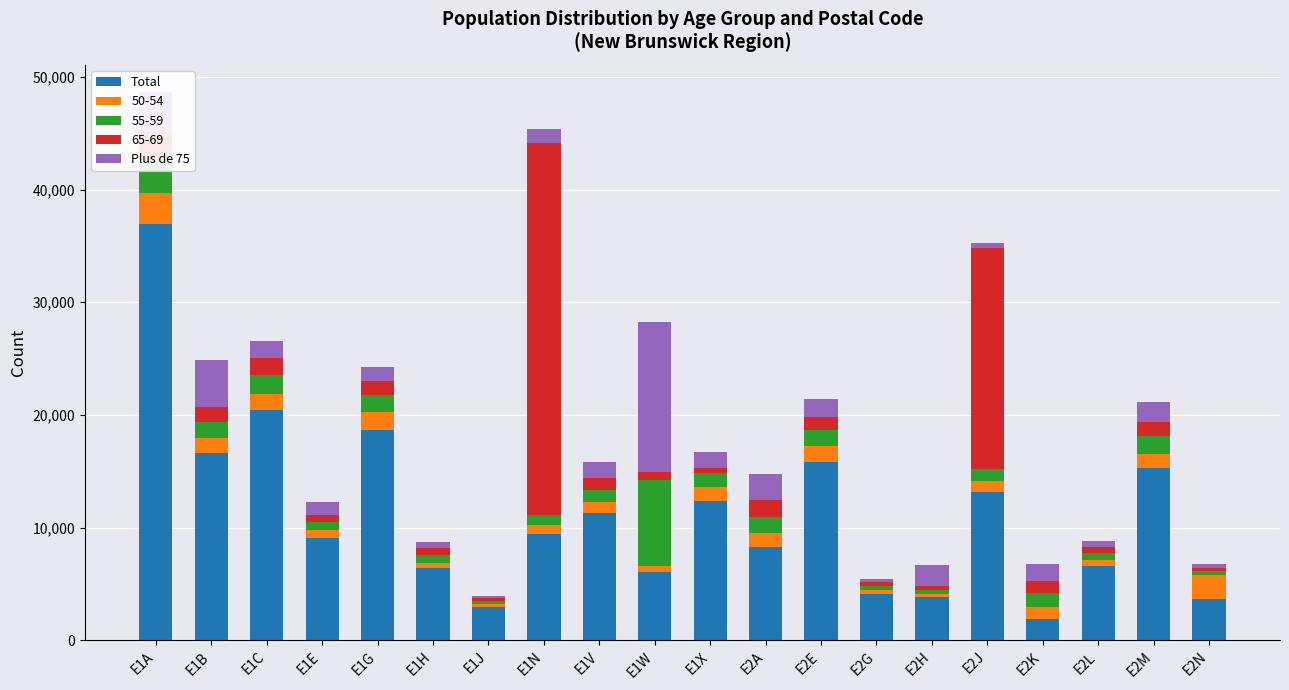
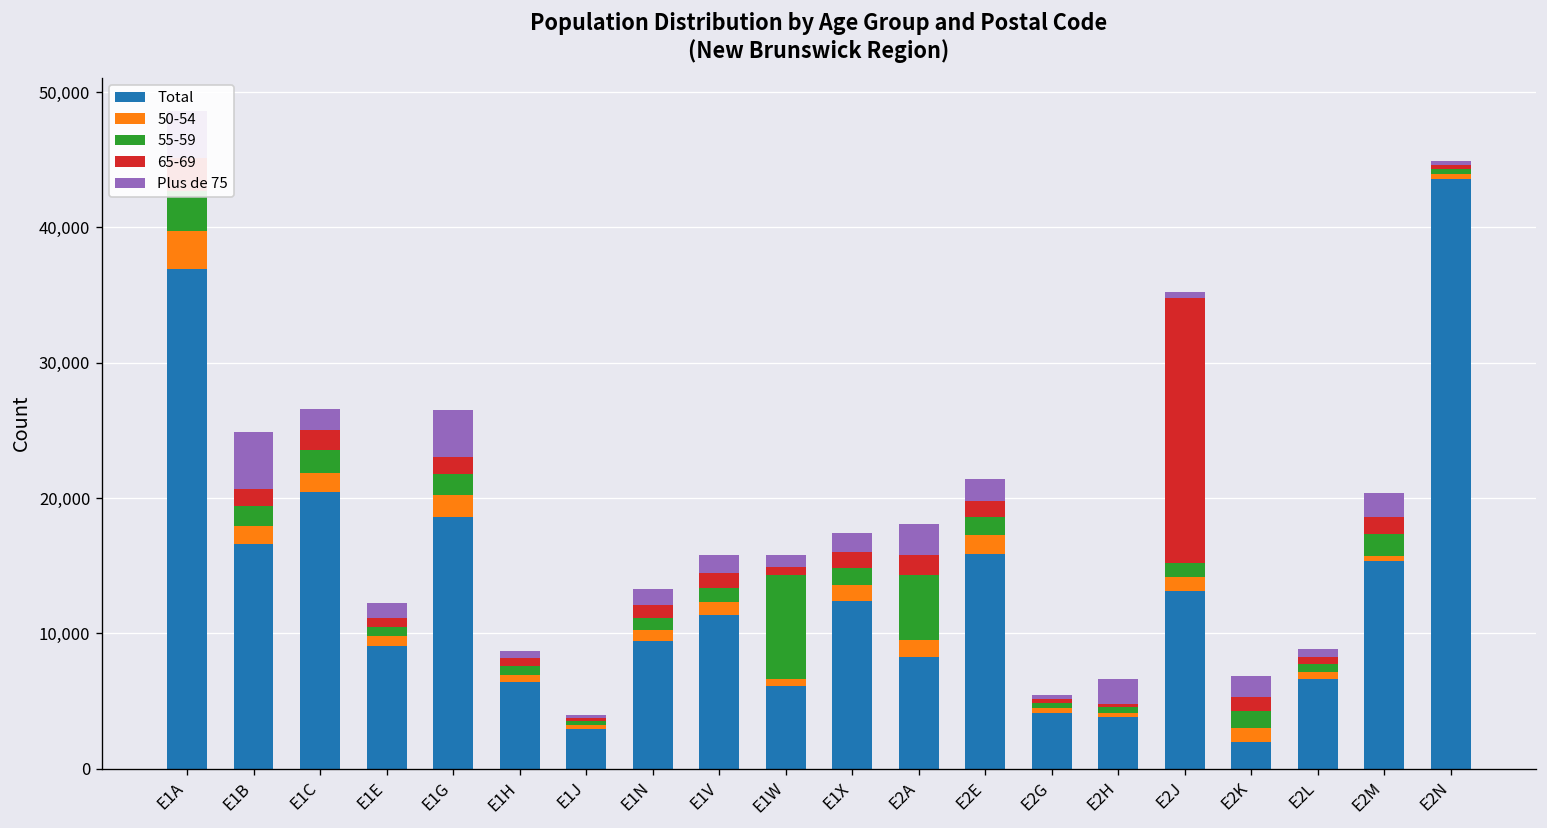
  {
    "Total": {
      "E1A": "36,900",
      "E1B": "16,600",
      "E1C": "20,500",
      "E1E": "9,100",
      "E1G": "18,600",
      "E1H": "6,400",
      "E1J": "3,000",
      "E1N": "9,500",
      "E1V": "11,300",
      "E1W": "6,100",
      "E1X": "12,400",
      "E2A": "8,300",
      "E2E": "15,800",
      "E2G": "4,100",
      "E2H": "3,800",
      "E2J": "13,200",
      "E2K": "1,900",
      "E2L": "6,600",
      "E2M": "15,300",
-     "E2N": "3,700"
+     "E2N": "43,600"
    },
    "50-54": {
      "E1A": "2,800",
      "E1B": "1,300",
      "E1C": "1,400",
      "E1E": "700",
      "E1G": "1,600",
      "E1H": "500",
      "E1J": "300",
      "E1N": "800",
      "E1V": "1,000",
      "E1W": "500",
      "E1X": "1,200",
      "E2A": "1,200",
      "E2E": "1,400",
      "E2G": "400",
      "E2H": "300",
      "E2J": "1,000",
      "E2K": "1,000",
      "E2L": "500",
-     "E2M": "1,200",
-     "E2N": "2,100"
+     "E2M": "400",
+     "E2N": "400"
    },
    "55-59": {
      "E1B": "1,400",
      "E1C": "1,700",
      "E1E": "700",
      "E1G": "1,500",
      "E1H": "700",
      "E1J": "300",
      "E1N": "900",
      "E1V": "1,100",
      "E1W": "7,600",
      "E1X": "1,300",
-     "E2A": "1,500",
+     "E2A": "4,800",
      "E2E": "1,400",
      "E2G": "400",
      "E2H": "400",
      "E2J": "1,100",
      "E2K": "1,300",
      "E2L": "600",
      "E2M": "1,700",
      "E2N": "400"
    },
    "65-69": {
      "E1B": "1,300",
      "E1C": "1,500",
      "E1E": "600",
      "E1G": "1,300",
      "E1H": "600",
      "E1J": "200",
-     "E1N": "33,000",
+     "E1N": "900",
      "E1V": "1,100",
      "E1W": "700",
-     "E1X": "400",
+     "E1X": "1,200",
      "E2A": "1,500",
      "E2E": "1,200",
      "E2G": "300",
      "E2H": "300",
      "E2J": "19,600",
      "E2K": "1,000",
      "E2L": "500",
      "E2M": "1,300",
      "E2N": "300"
    },
    "Plus de 75": {
      "E1B": "4,200",
      "E1C": "1,500",
      "E1E": "1,100",
-     "E1G": "1,200",
+     "E1G": "3,400",
      "E1H": "500",
      "E1J": "200",
      "E1N": "1,200",
      "E1V": "1,400",
-     "E1W": "13,300",
+     "E1W": "900",
      "E1X": "1,400",
      "E2A": "2,300",
      "E2E": "1,600",
      "E2G": "300",
      "E2H": "1,800",
      "E2J": "500",
      "E2K": "1,500",
      "E2L": "600",
      "E2M": "1,700",
      "E2N": "300"
    }
  }
